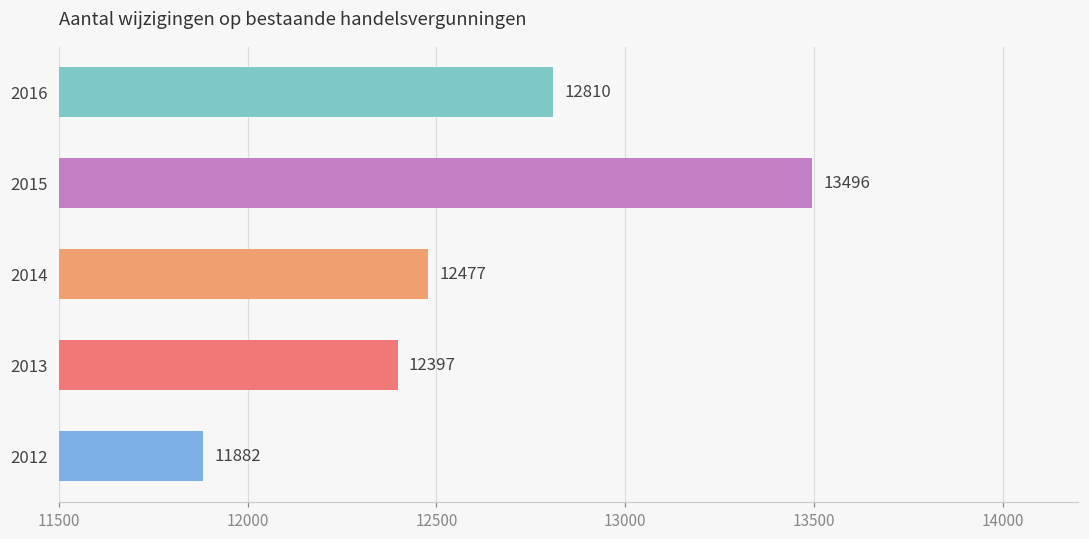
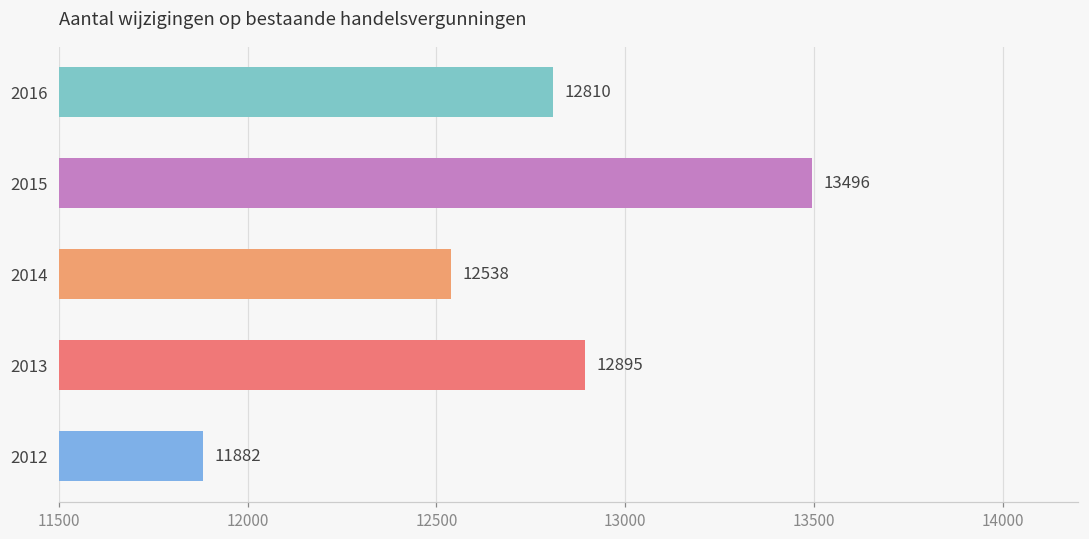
  {
    "2016": 12810,
    "2015": 13496,
-   "2014": 12477,
-   "2013": 12397,
+   "2014": 12538,
+   "2013": 12895,
    "2012": 11882
  }
